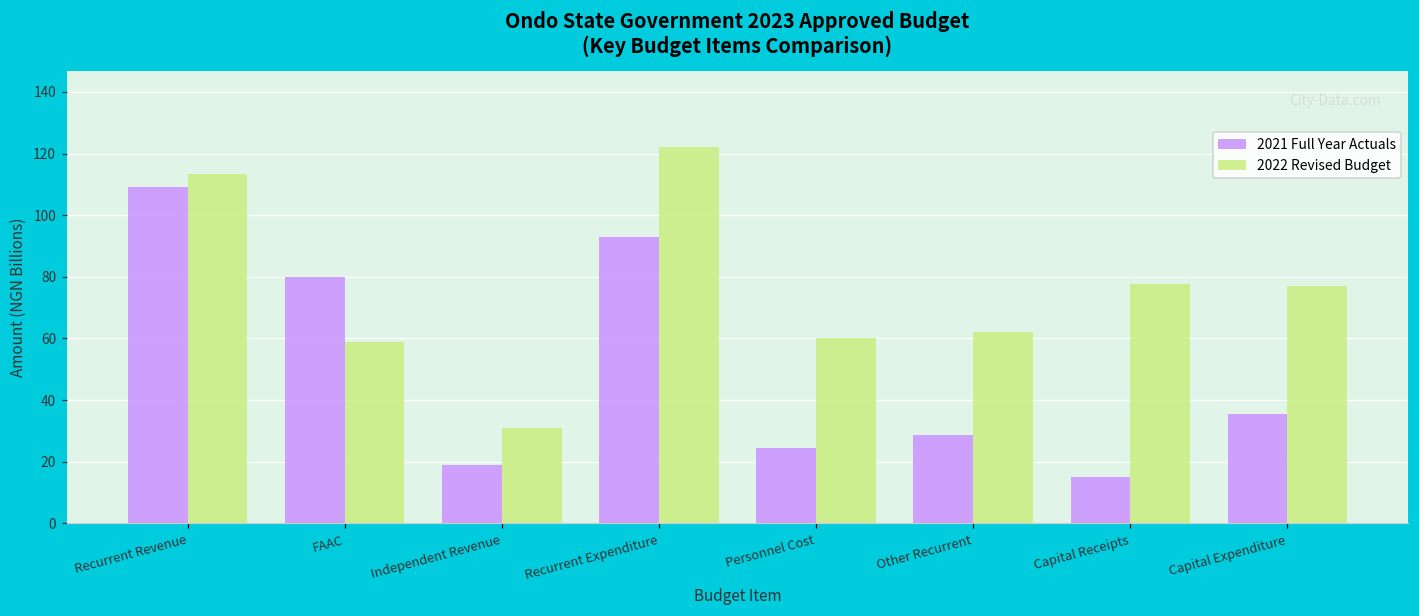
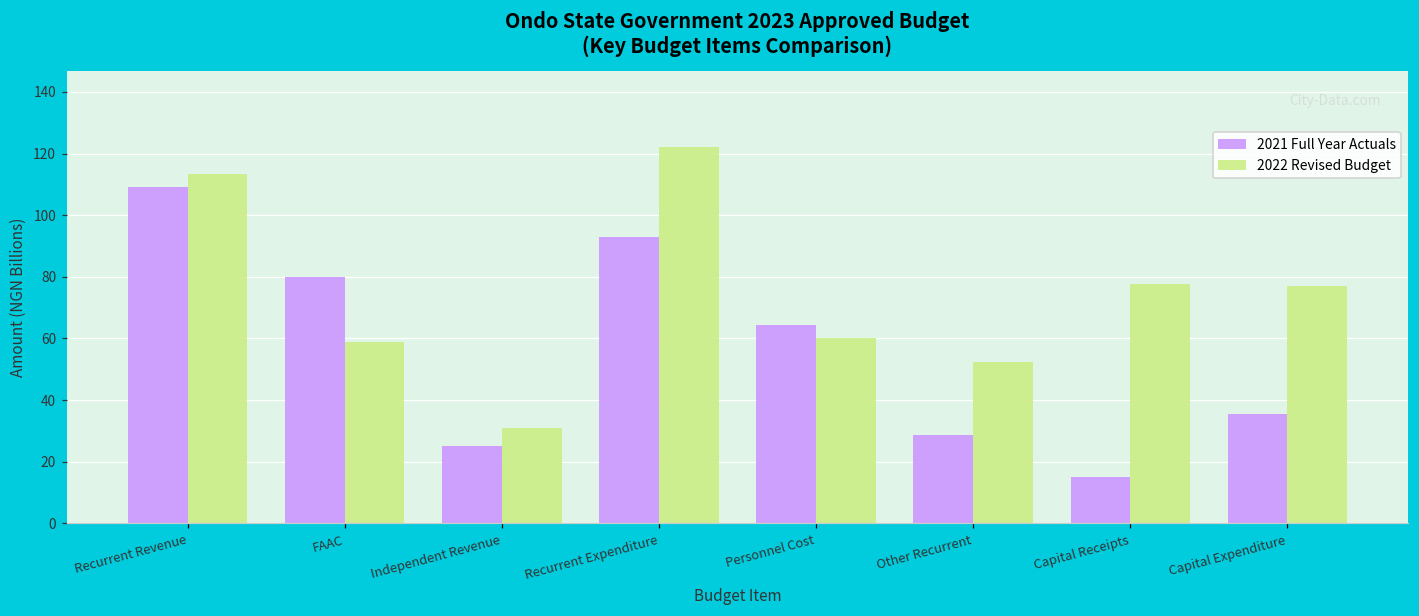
  {
    "2021 Full Year Actuals": {
      "Recurrent Revenue": 109,
      "FAAC": 80,
-     "Independent Revenue": 19,
+     "Independent Revenue": 25,
      "Recurrent Expenditure": 93,
-     "Personnel Cost": 24,
+     "Personnel Cost": 64,
      "Other Recurrent": 29,
      "Capital Receipts": 15,
      "Capital Expenditure": 35
    },
    "2022 Revised Budget": {
      "Recurrent Revenue": 113,
      "FAAC": 59,
      "Independent Revenue": 31,
      "Recurrent Expenditure": 122,
      "Personnel Cost": 60,
-     "Other Recurrent": 62,
+     "Other Recurrent": 52,
      "Capital Receipts": 78,
      "Capital Expenditure": 77
    }
  }
